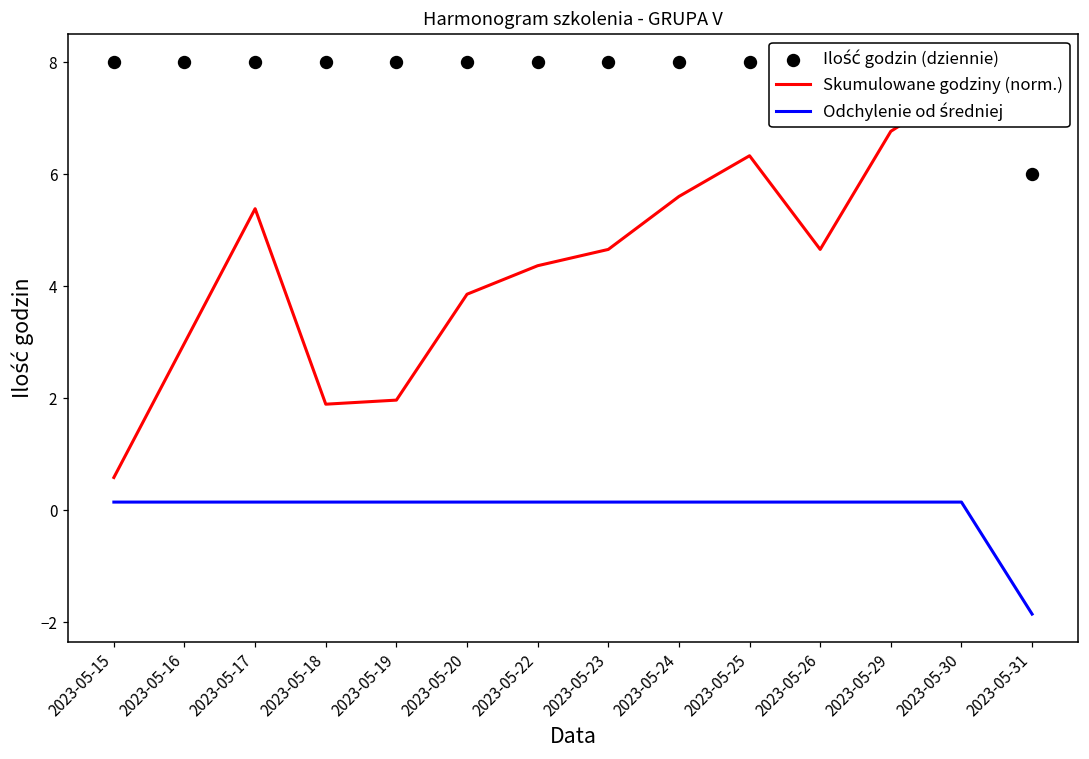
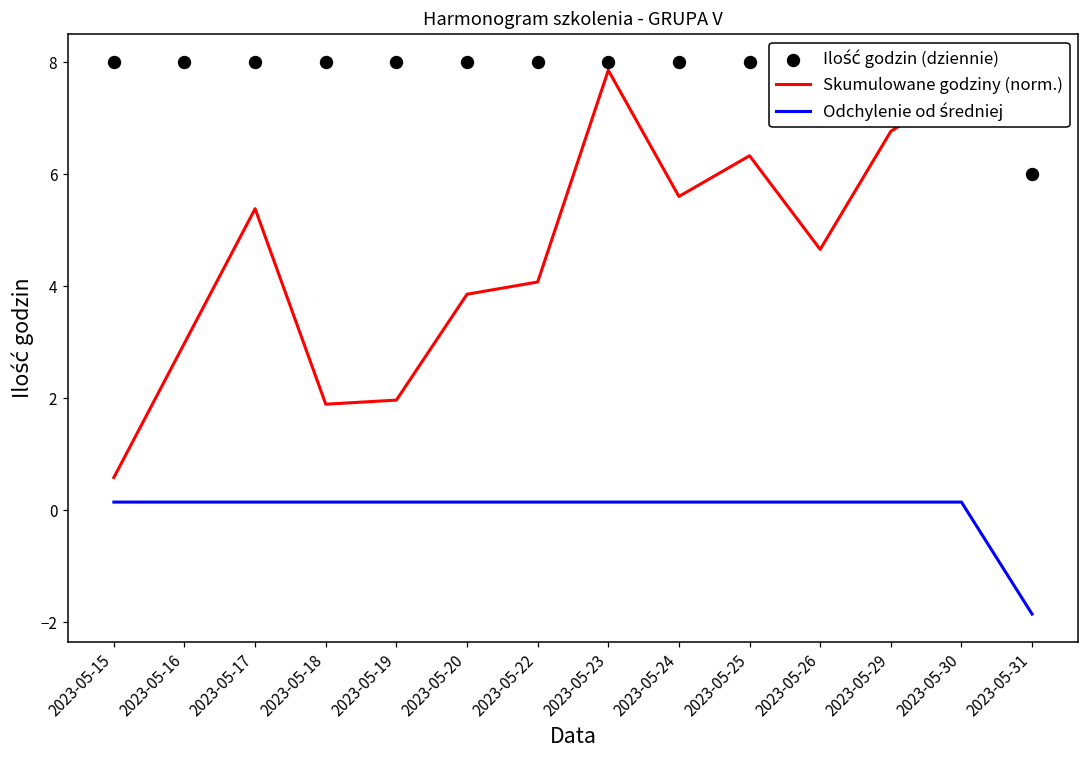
  {
    "Skumulowane godziny (norm.)": {
      "2023-05-15": 0.6,
      "2023-05-16": 3.0,
      "2023-05-17": 5.4,
      "2023-05-18": 1.9,
      "2023-05-19": 2.0,
      "2023-05-20": 3.9,
-     "2023-05-22": 4.4,
-     "2023-05-23": 4.7,
+     "2023-05-22": 4.1,
+     "2023-05-23": 7.9,
      "2023-05-24": 5.6,
      "2023-05-25": 6.3,
      "2023-05-26": 4.7,
      "2023-05-29": 6.8
    },
    "Odchylenie od średniej": {
      "2023-05-15": 0.1,
      "2023-05-16": 0.1,
      "2023-05-17": 0.1,
      "2023-05-18": 0.1,
      "2023-05-19": 0.1,
      "2023-05-20": 0.1,
      "2023-05-22": 0.1,
      "2023-05-23": 0.1,
      "2023-05-24": 0.1,
      "2023-05-25": 0.1,
      "2023-05-26": 0.1,
      "2023-05-29": 0.1,
      "2023-05-30": 0.1,
      "2023-05-31": -1.9
    }
  }
